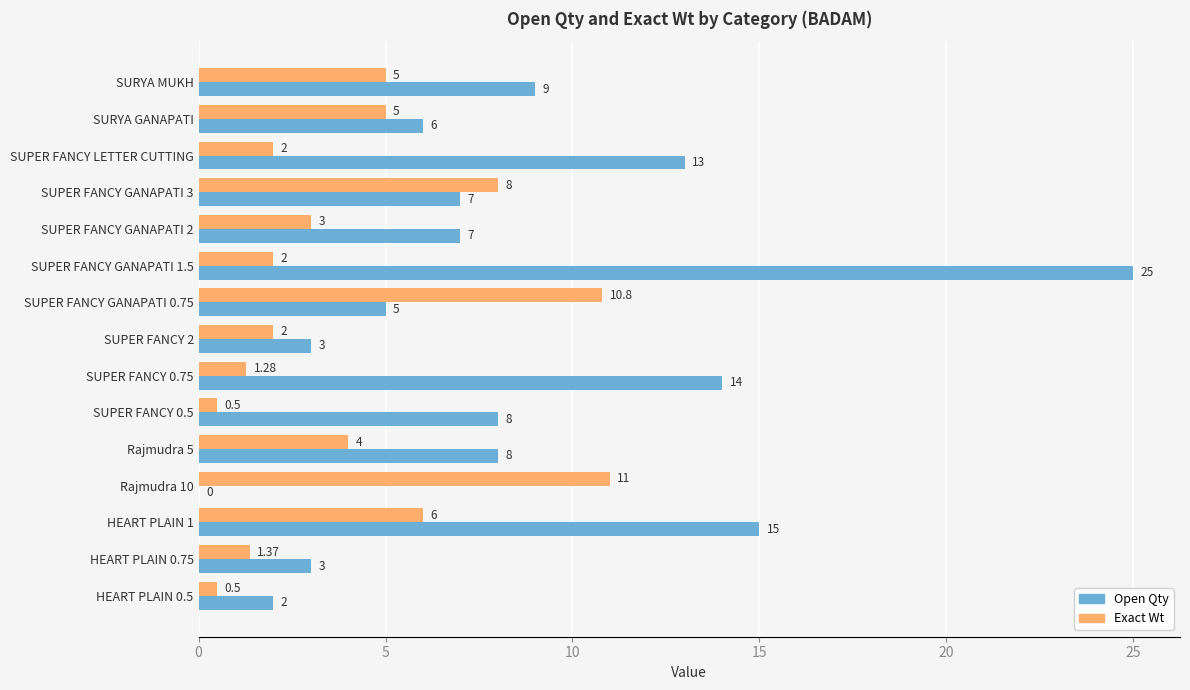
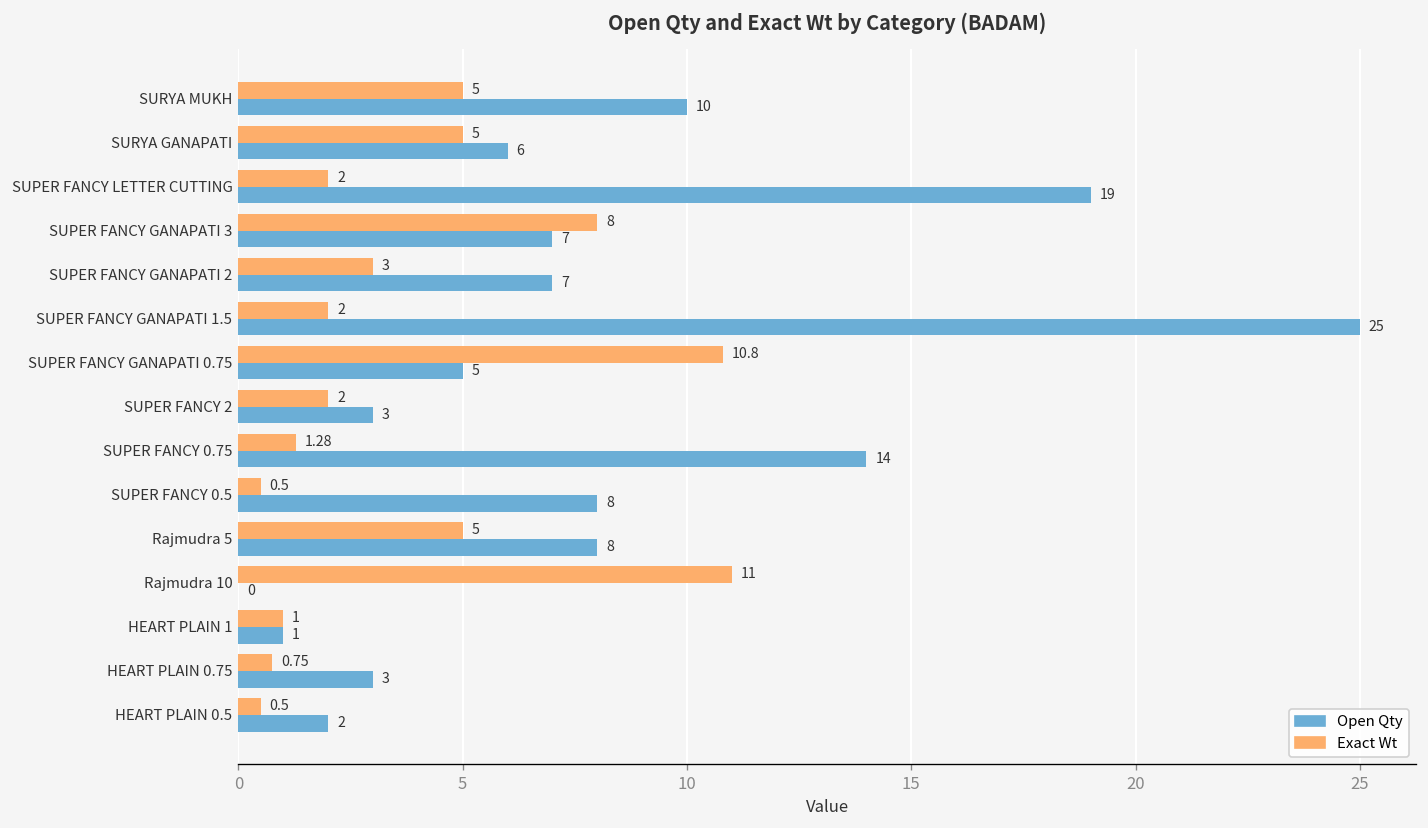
  {
    "Open Qty": {
-     "SURYA MUKH": 9,
+     "SURYA MUKH": 10,
      "SURYA GANAPATI": 6,
-     "SUPER FANCY LETTER CUTTING": 13,
+     "SUPER FANCY LETTER CUTTING": 19,
      "SUPER FANCY GANAPATI 3": 7,
      "SUPER FANCY GANAPATI 2": 7,
      "SUPER FANCY GANAPATI 1.5": 25,
      "SUPER FANCY GANAPATI 0.75": 5,
      "SUPER FANCY 2": 3,
      "SUPER FANCY 0.75": 14,
      "SUPER FANCY 0.5": 8,
      "Rajmudra 5": 8,
      "Rajmudra 10": 0,
-     "HEART PLAIN 1": 15,
+     "HEART PLAIN 1": 1,
      "HEART PLAIN 0.75": 3,
      "HEART PLAIN 0.5": 2
    },
    "Exact Wt": {
      "SURYA MUKH": 5,
      "SURYA GANAPATI": 5,
      "SUPER FANCY LETTER CUTTING": 2,
      "SUPER FANCY GANAPATI 3": 8,
      "SUPER FANCY GANAPATI 2": 3,
      "SUPER FANCY GANAPATI 1.5": 2,
      "SUPER FANCY GANAPATI 0.75": 10.8,
      "SUPER FANCY 2": 2,
      "SUPER FANCY 0.75": 1.28,
      "SUPER FANCY 0.5": 0.5,
-     "Rajmudra 5": 4,
+     "Rajmudra 5": 5,
      "Rajmudra 10": 11,
-     "HEART PLAIN 1": 6,
-     "HEART PLAIN 0.75": 1.37,
+     "HEART PLAIN 1": 1,
+     "HEART PLAIN 0.75": 0.75,
      "HEART PLAIN 0.5": 0.5
    }
  }
